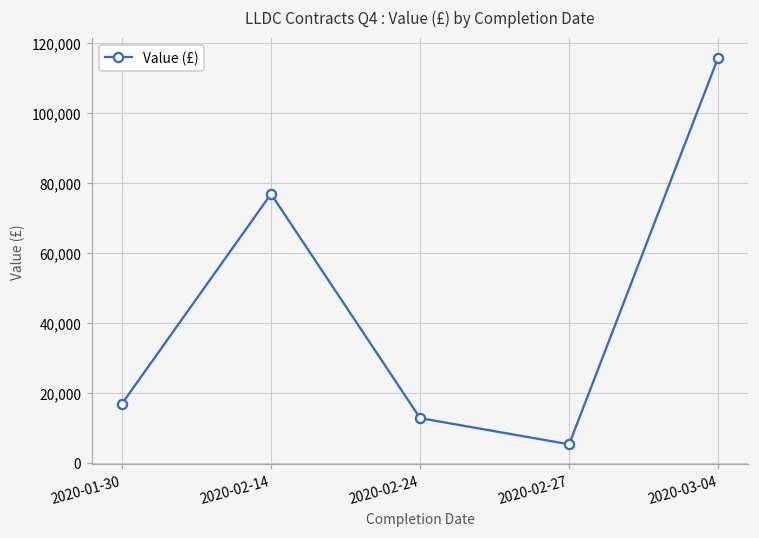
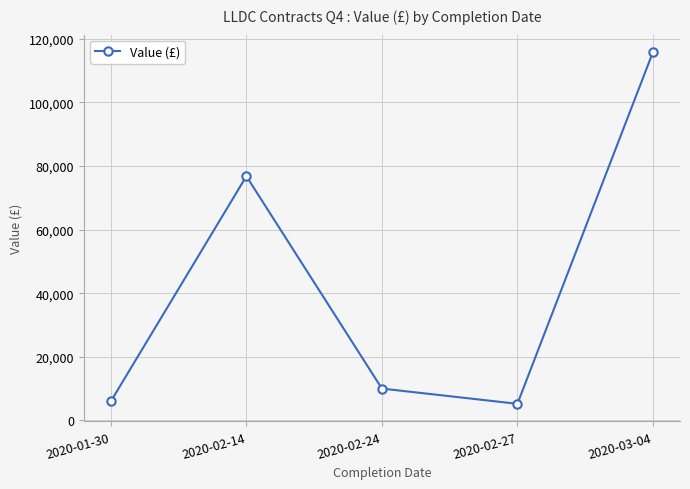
  {
-   "2020-01-30": "17,000",
+   "2020-01-30": "6,000",
    "2020-02-14": "77,000",
-   "2020-02-24": "13,000",
+   "2020-02-24": "10,000",
    "2020-02-27": "5,000",
    "2020-03-04": "116,000"
  }
